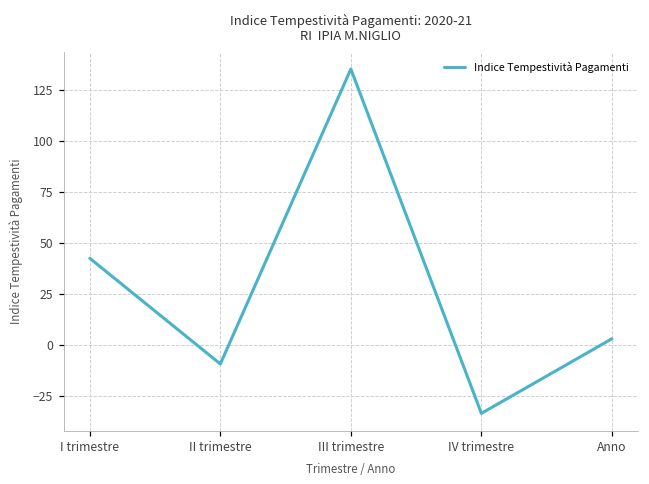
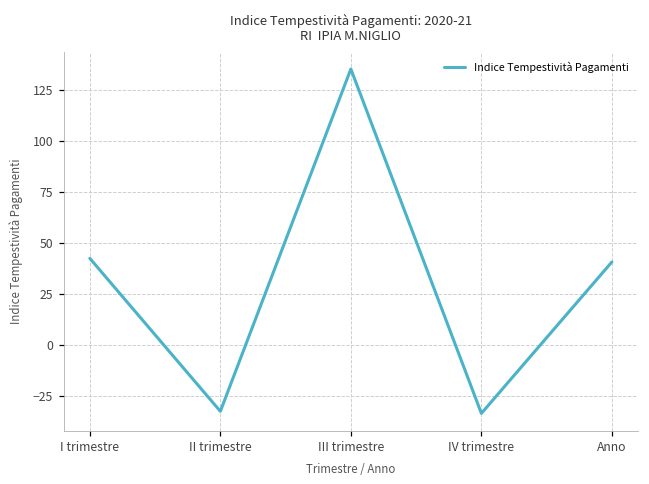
  {
    "I trimestre": 43,
-   "II trimestre": -9,
+   "II trimestre": -32,
    "III trimestre": 135,
    "IV trimestre": -33,
-   "Anno": 3
+   "Anno": 41
  }
